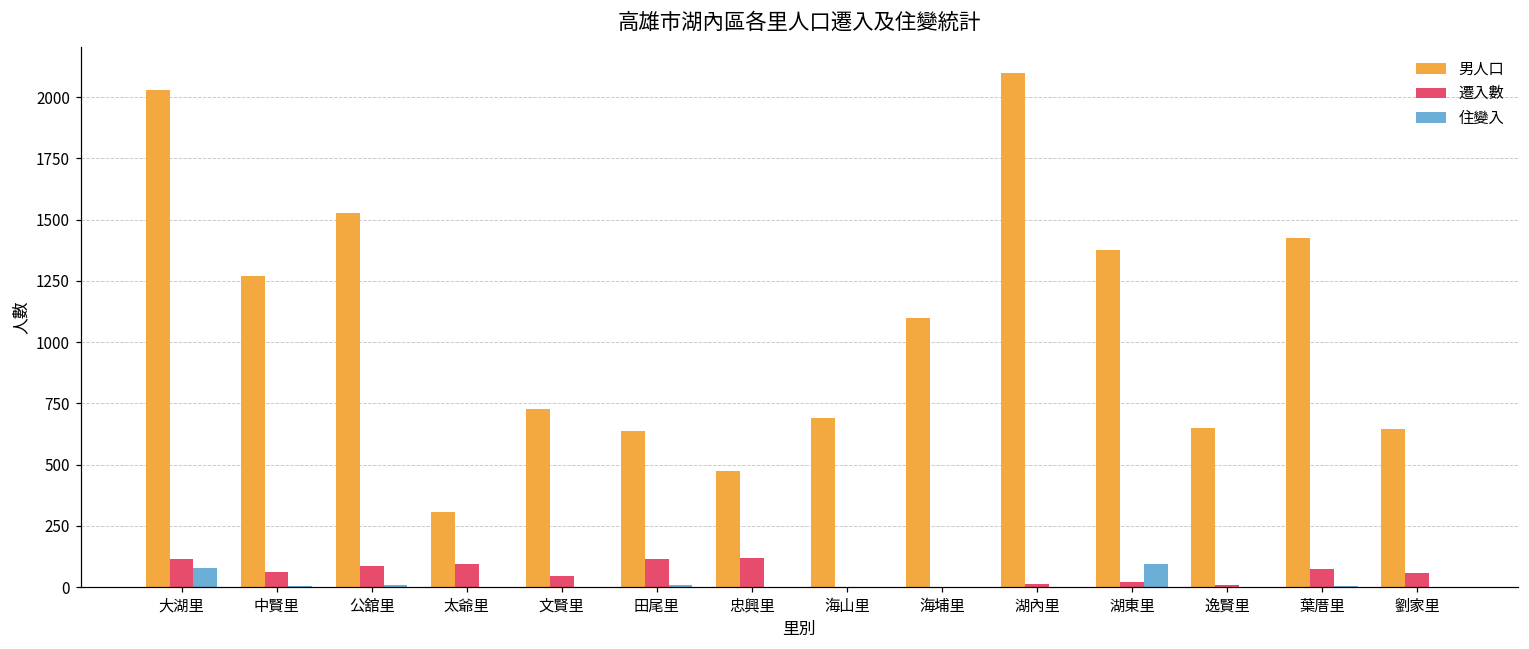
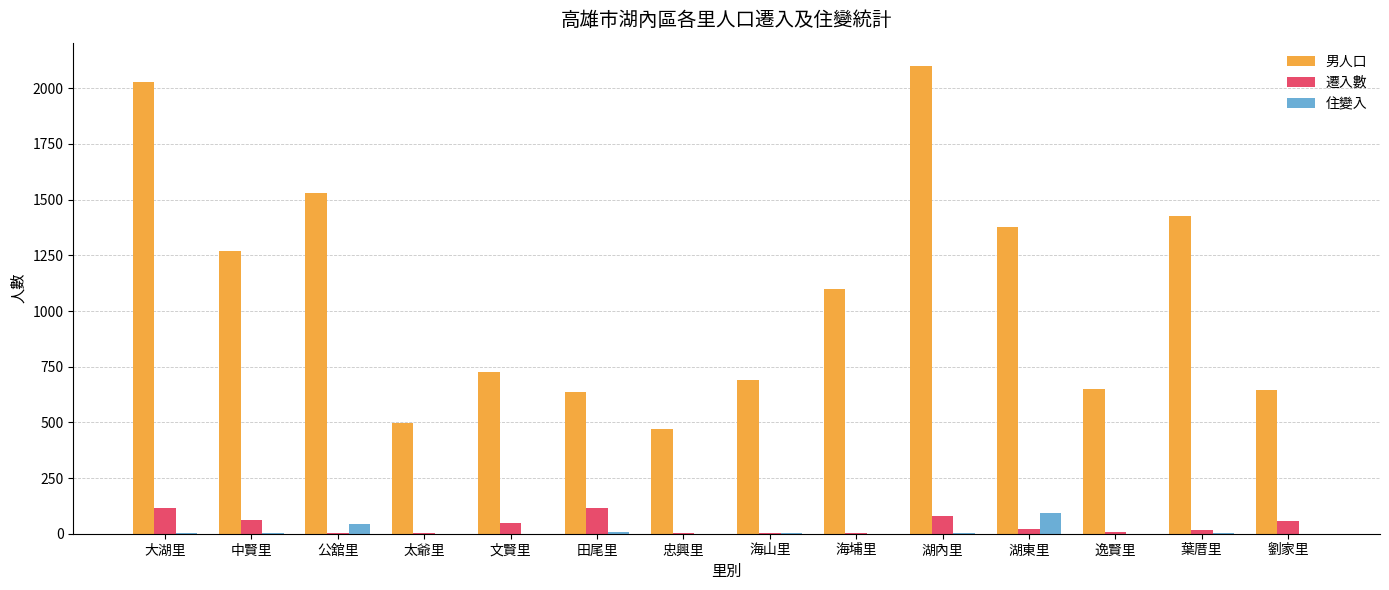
  {
    "男人口": {
      "大湖里": 2030,
      "中賢里": 1270,
      "公舘里": 1530,
-     "太爺里": 310,
+     "太爺里": 500,
      "文賢里": 730,
      "田尾里": 640,
      "忠興里": 470,
      "海山里": 690,
      "海埔里": 1100,
      "湖內里": 2100,
      "湖東里": 1380,
      "逸賢里": 650,
      "葉厝里": 1430,
      "劉家里": 650
    },
    "遷入數": {
      "大湖里": 120,
      "中賢里": 60,
-     "公舘里": 90,
-     "太爺里": 100,
+     "公舘里": 0,
+     "太爺里": 0,
      "文賢里": 50,
      "田尾里": 120,
-     "忠興里": 120,
-     "湖內里": 10,
+     "忠興里": 0,
+     "湖內里": 80,
      "湖東里": 20,
-     "葉厝里": 70,
+     "葉厝里": 20,
      "劉家里": 60
    },
    "住變入": {
-     "大湖里": 80,
-     "公舘里": 10,
+     "大湖里": 0,
+     "公舘里": 50,
      "太爺里": 0,
      "文賢里": 0,
      "忠興里": 0,
      "海埔里": 0,
      "湖東里": 90,
      "逸賢里": 0,
      "劉家里": 0
    }
  }
